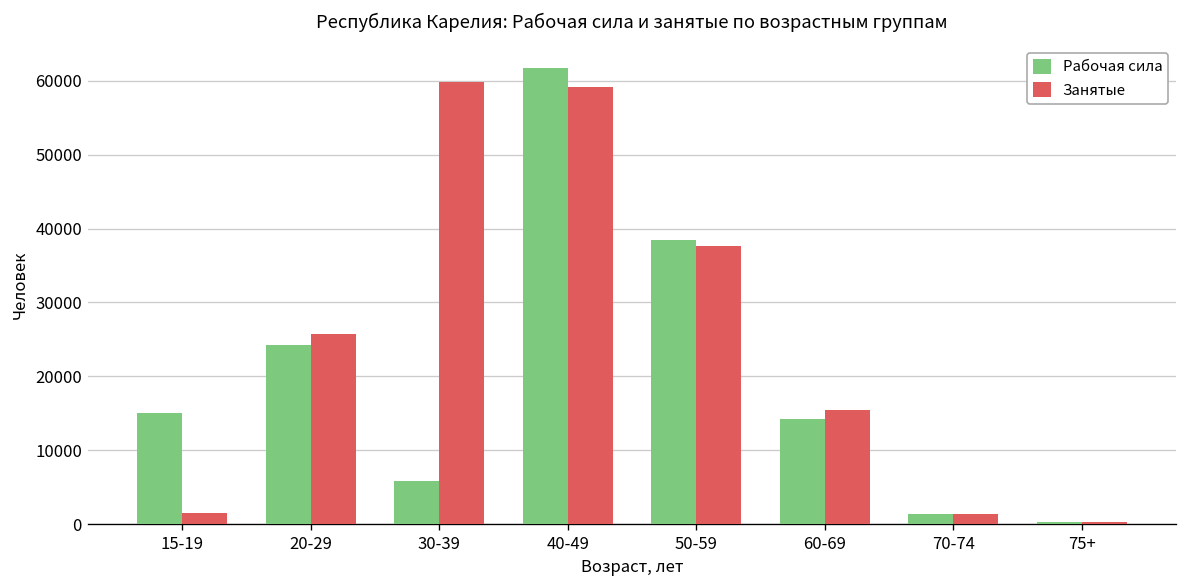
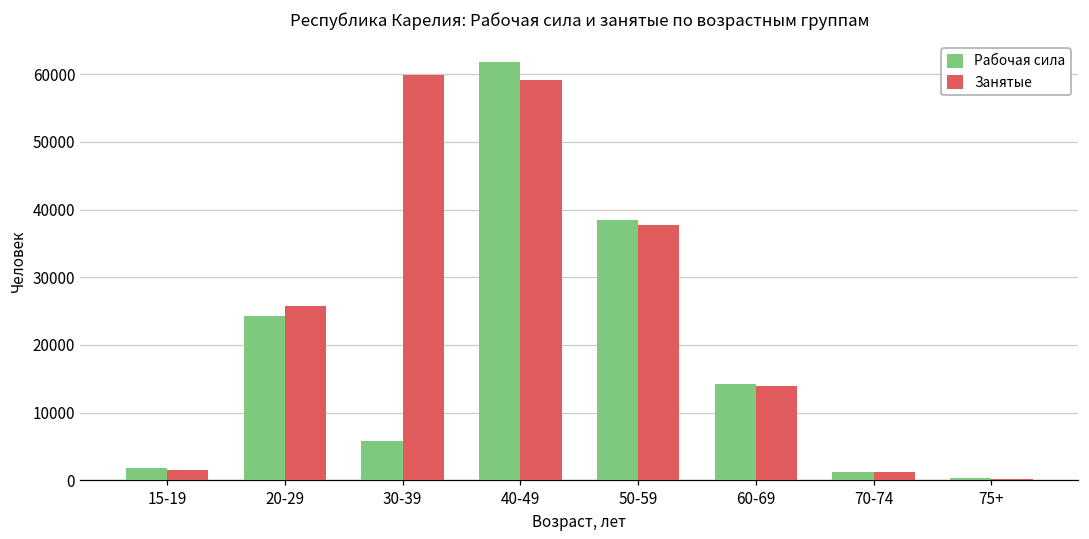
  {
    "Рабочая сила": {
-     "15-19": 15000,
+     "15-19": 2000,
      "20-29": 24000,
      "30-39": 6000,
      "40-49": 62000,
      "50-59": 38000,
      "60-69": 14000,
      "70-74": 1000
    },
    "Занятые": {
      "15-19": 2000,
      "20-29": 26000,
      "30-39": 60000,
      "40-49": 59000,
      "50-59": 38000,
-     "60-69": 16000,
+     "60-69": 14000,
      "70-74": 1000
    }
  }
